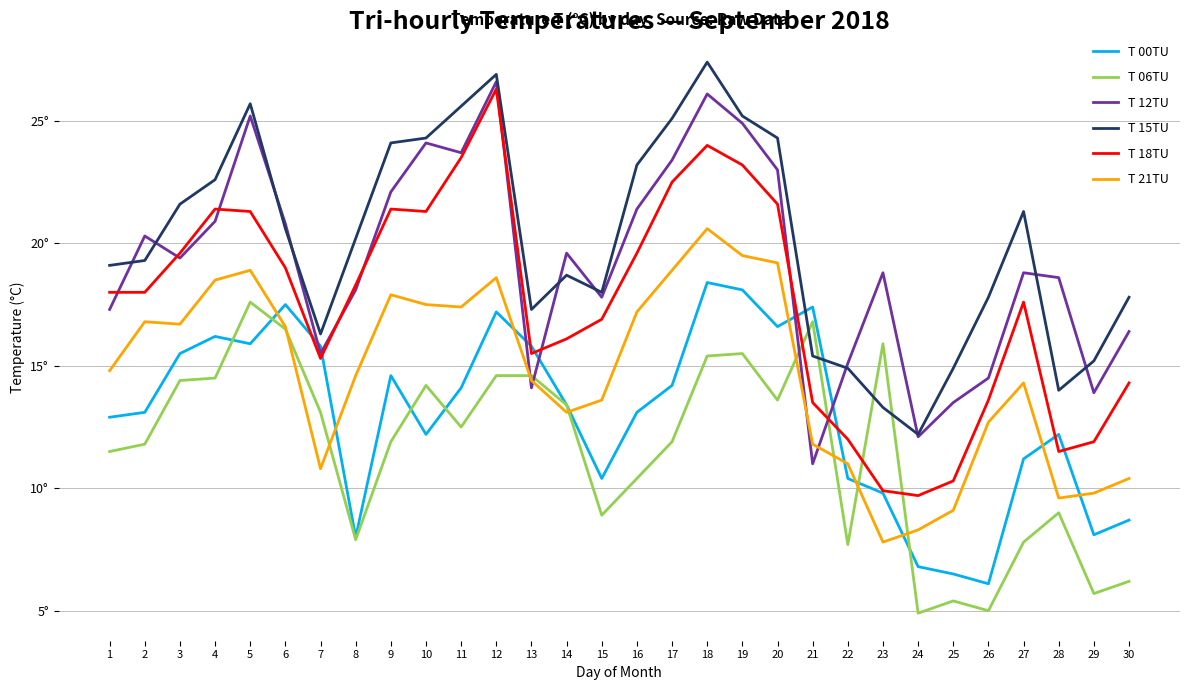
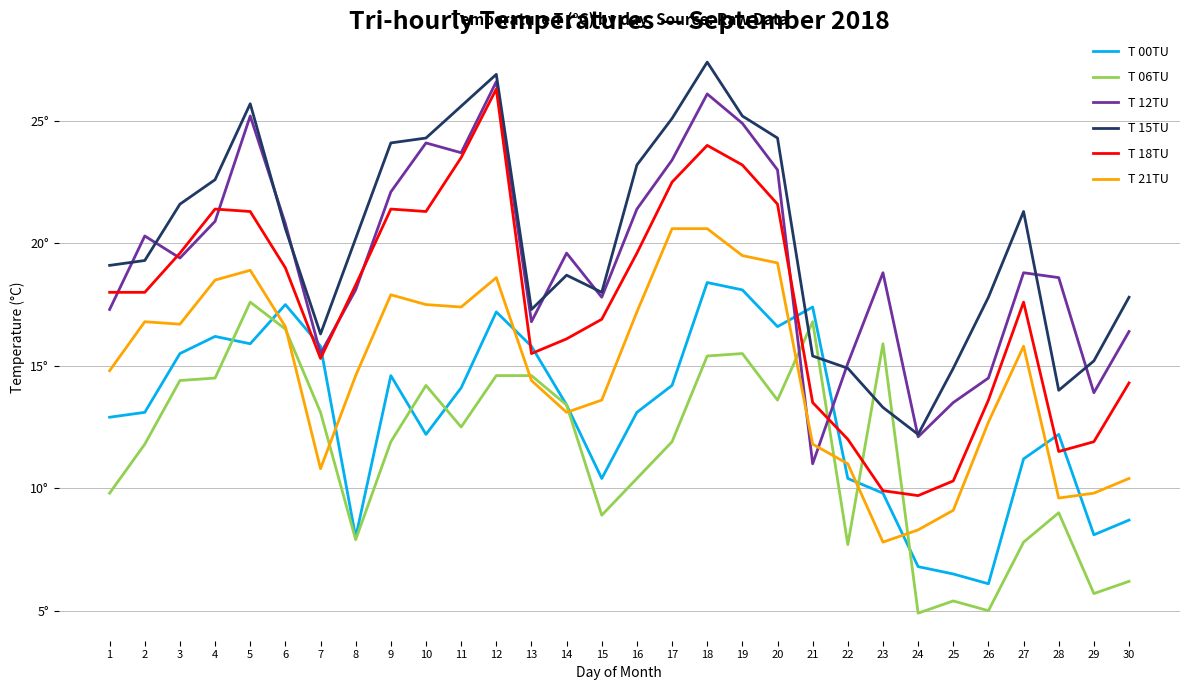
  {
    "T 00TU": {
      "1": "12.9°",
      "2": "13.1°",
      "3": "15.5°",
      "4": "16.2°",
      "5": "15.9°",
      "6": "17.5°",
      "7": "15.8°",
      "9": "14.6°",
      "10": "12.2°",
      "11": "14.1°",
      "12": "17.2°",
      "13": "15.8°",
      "15": "10.4°",
      "16": "13.1°",
      "17": "14.2°",
      "18": "18.4°",
      "19": "18.1°",
      "20": "16.6°",
      "21": "17.4°",
      "22": "10.4°",
      "24": "6.8°",
      "25": "6.5°",
      "26": "6.1°",
      "27": "11.2°",
      "28": "12.2°",
      "29": "8.1°",
      "30": "8.7°"
    },
    "T 06TU": {
-     "1": "11.5°",
+     "1": "9.8°",
      "2": "11.8°",
      "3": "14.4°",
      "4": "14.5°",
      "5": "17.6°",
      "7": "13.1°",
      "9": "11.9°",
      "10": "14.2°",
      "11": "12.5°",
      "12": "14.6°",
      "13": "14.6°",
      "15": "8.9°",
      "16": "10.4°",
      "17": "11.9°",
      "18": "15.4°",
      "19": "15.5°",
      "20": "13.6°",
      "21": "16.8°",
      "22": "7.7°",
      "23": "15.9°",
      "24": "4.9°",
      "25": "5.4°",
      "26": "5.0°",
      "27": "7.8°",
      "28": "9.0°",
      "29": "5.7°",
      "30": "6.2°"
    },
    "T 12TU": {
      "1": "17.3°",
      "2": "20.3°",
      "3": "19.4°",
      "4": "20.9°",
      "5": "25.2°",
      "6": "20.8°",
      "7": "15.5°",
      "8": "18.1°",
      "9": "22.1°",
      "10": "24.1°",
      "11": "23.7°",
      "12": "26.6°",
-     "13": "14.1°",
+     "13": "16.8°",
      "14": "19.6°",
      "15": "17.8°",
      "16": "21.4°",
      "17": "23.4°",
      "18": "26.1°",
      "19": "24.9°",
      "20": "23.0°",
      "21": "11.0°",
      "22": "15.1°",
      "23": "18.8°",
      "25": "13.5°",
      "26": "14.5°",
      "27": "18.8°",
      "28": "18.6°",
      "29": "13.9°",
      "30": "16.4°"
    },
    "T 15TU": {
      "1": "19.1°",
      "2": "19.3°",
      "3": "21.6°",
      "4": "22.6°",
      "5": "25.7°",
      "6": "20.6°",
      "7": "16.3°",
      "8": "20.2°",
      "9": "24.1°",
      "10": "24.3°",
      "11": "25.6°",
      "12": "26.9°",
      "13": "17.3°",
      "14": "18.7°",
      "15": "18.0°",
      "16": "23.2°",
      "17": "25.1°",
      "18": "27.4°",
      "19": "25.2°",
      "20": "24.3°",
      "21": "15.4°",
      "22": "14.9°",
      "23": "13.3°",
      "25": "14.9°",
      "26": "17.8°",
      "27": "21.3°",
      "28": "14.0°",
      "29": "15.2°",
      "30": "17.8°"
    },
    "T 18TU": {
      "1": "18.0°",
      "2": "18.0°",
      "3": "19.6°",
      "4": "21.4°",
      "5": "21.3°",
      "6": "19.0°",
      "7": "15.3°",
      "8": "18.3°",
      "9": "21.4°",
      "10": "21.3°",
      "11": "23.5°",
      "12": "26.3°",
      "13": "15.5°",
      "14": "16.1°",
      "15": "16.9°",
      "16": "19.6°",
      "17": "22.5°",
      "18": "24.0°",
      "19": "23.2°",
      "20": "21.6°",
      "21": "13.5°",
      "22": "12.0°",
      "24": "9.7°",
      "25": "10.3°",
      "26": "13.6°",
      "27": "17.6°",
      "28": "11.5°",
      "29": "11.9°",
      "30": "14.3°"
    },
    "T 21TU": {
      "1": "14.8°",
      "2": "16.8°",
      "3": "16.7°",
      "4": "18.5°",
      "5": "18.9°",
      "7": "10.8°",
      "8": "14.6°",
      "9": "17.9°",
      "10": "17.5°",
      "11": "17.4°",
      "12": "18.6°",
      "13": "14.4°",
      "14": "13.1°",
      "15": "13.6°",
      "16": "17.2°",
-     "17": "18.9°",
+     "17": "20.6°",
      "18": "20.6°",
      "19": "19.5°",
      "20": "19.2°",
      "21": "11.8°",
      "22": "11.0°",
      "23": "7.8°",
      "24": "8.3°",
      "25": "9.1°",
      "26": "12.7°",
-     "27": "14.3°",
+     "27": "15.8°",
      "28": "9.6°",
      "29": "9.8°",
      "30": "10.4°"
    }
  }
